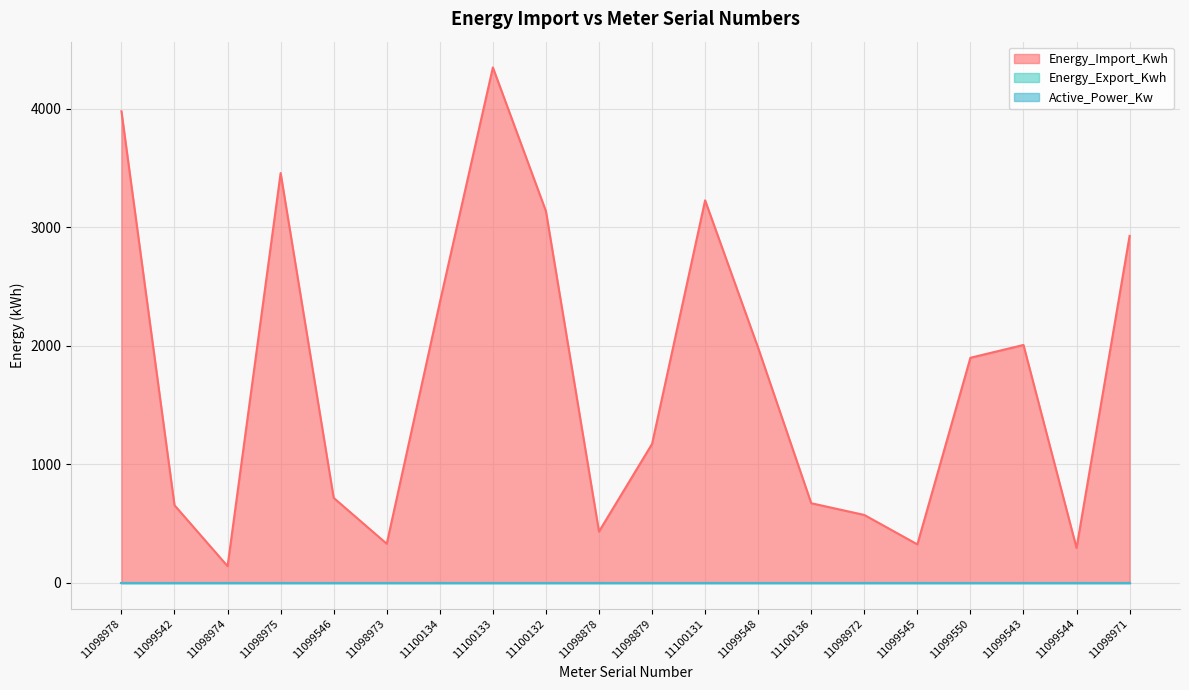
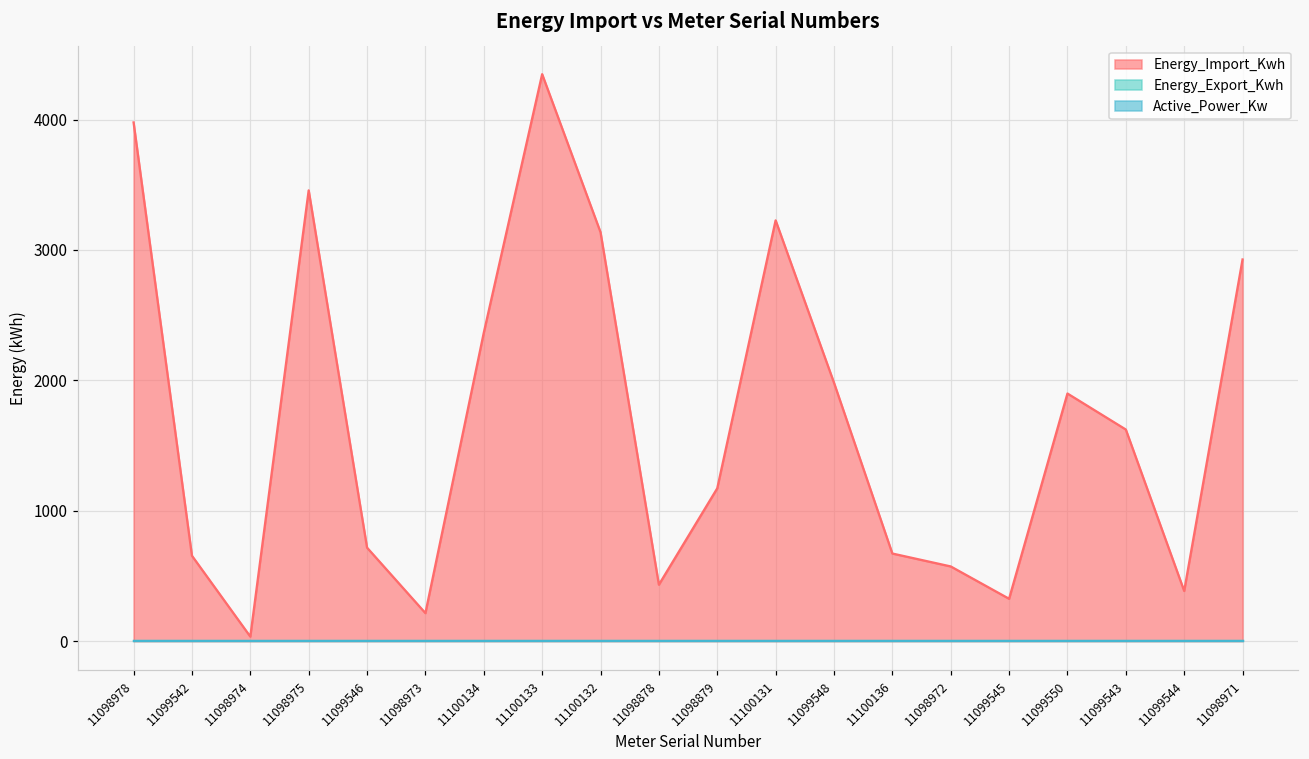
  {
    "Energy_Import_Kwh": {
      "11098978": 3980,
      "11099542": 660,
-     "11098974": 140,
+     "11098974": 40,
      "11098975": 3460,
      "11099546": 720,
-     "11098973": 330,
+     "11098973": 220,
      "11100134": 2370,
      "11100133": 4350,
      "11100132": 3140,
      "11098878": 430,
      "11098879": 1170,
      "11100131": 3230,
      "11099548": 1980,
      "11100136": 670,
      "11098972": 570,
      "11099545": 330,
      "11099550": 1900,
-     "11099543": 2010,
-     "11099544": 300,
+     "11099543": 1620,
+     "11099544": 390,
      "11098971": 2930
    },
    "Active_Power_Kw": {
      "11098978": 0,
      "11099542": 0,
      "11098974": 0,
      "11098975": 0,
      "11099546": 0,
      "11098973": 0,
      "11100134": 0,
      "11100133": 0,
      "11100132": 0,
      "11098878": 0,
      "11098879": 0,
      "11100131": 0,
      "11099548": 0,
      "11100136": 0,
      "11098972": 0,
      "11099545": 0,
      "11099550": 0,
      "11099543": 0,
      "11099544": 0,
      "11098971": 0
    }
  }
